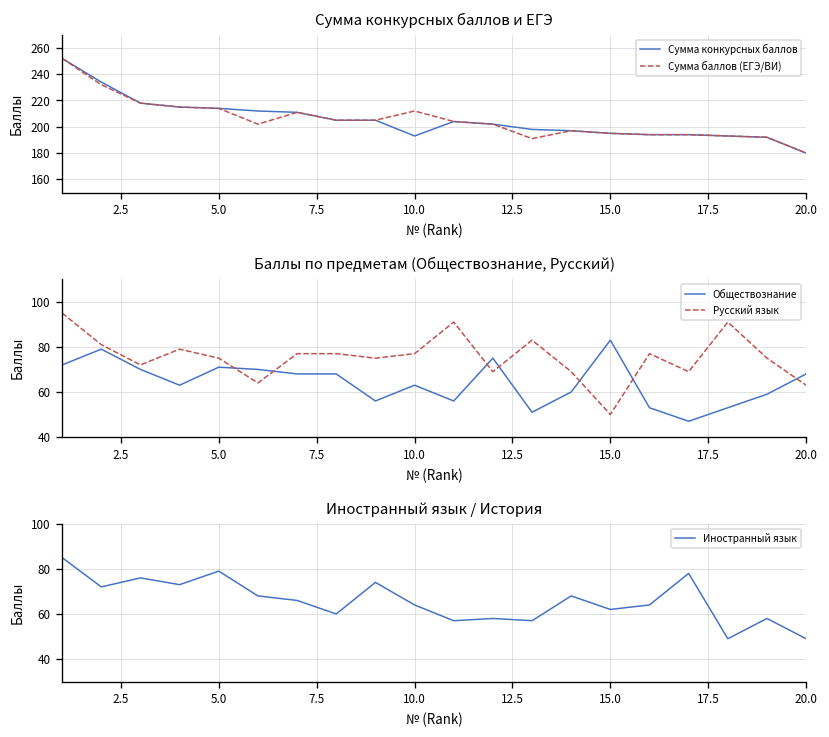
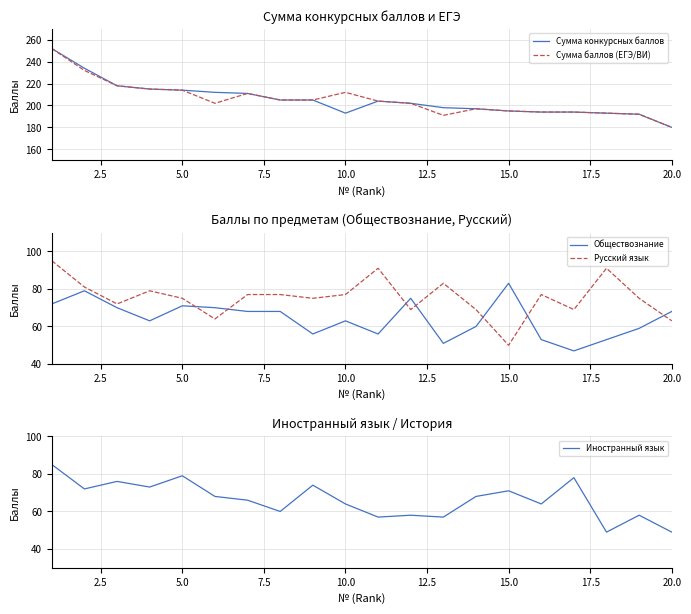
  {
    "Сумма конкурсных баллов и ЕГЭ": {
      "Сумма конкурсных баллов": {
        "10.0": 193
      },
      "Сумма баллов (ЕГЭ/ВИ)": {
        "10.0": 212
      }
    },
    "Баллы по предметам (Обществознание, Русский)": {
      "Обществознание": {
        "5.0": 71,
        "10.0": 63,
        "15.0": 83,
        "20.0": 68
      },
      "Русский язык": {
        "5.0": 75,
        "10.0": 77,
        "15.0": 50,
        "20.0": 63
      }
    },
    "Иностранный язык / История": {
      "5.0": 79,
      "10.0": 64,
-     "15.0": 62,
+     "15.0": 71,
      "20.0": 49
    }
  }
